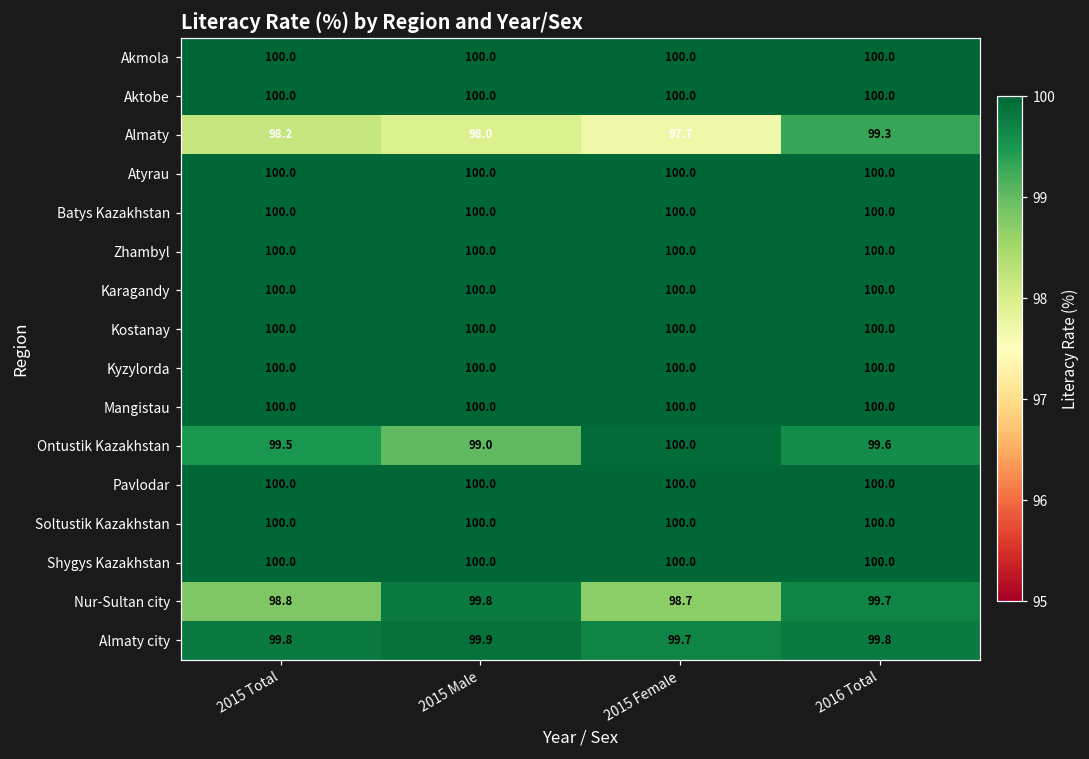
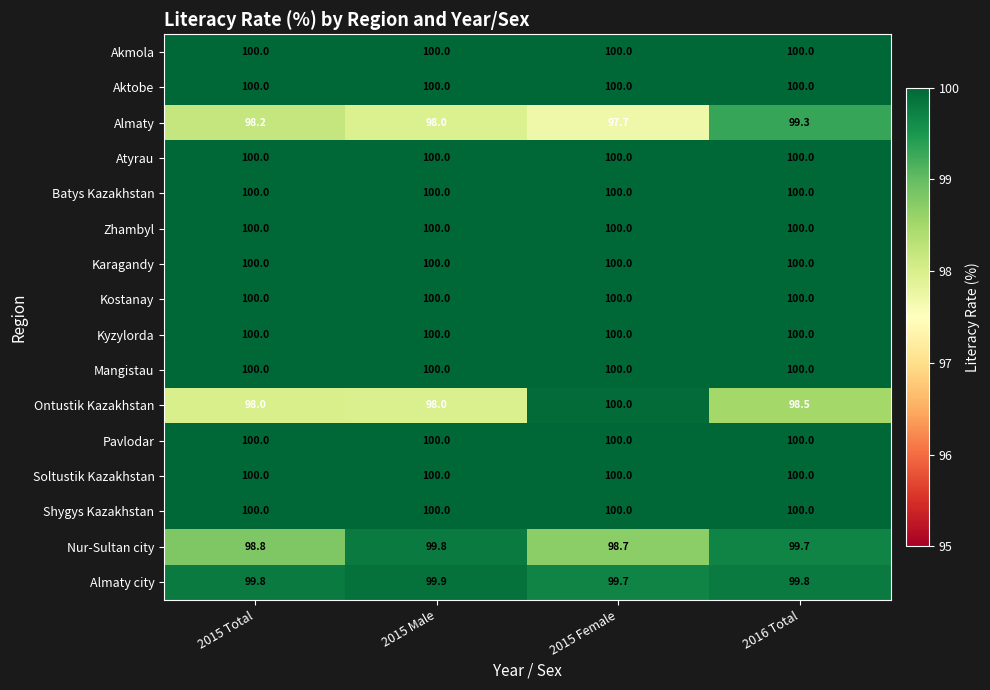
  {
    "Akmola": {
      "2015 Total": 100.0,
      "2015 Male": 100.0,
      "2015 Female": 100.0,
      "2016 Total": 100.0
    },
    "Aktobe": {
      "2015 Total": 100.0,
      "2015 Male": 100.0,
      "2015 Female": 100.0,
      "2016 Total": 100.0
    },
    "Almaty": {
      "2015 Total": 98.2,
      "2015 Male": 98.0,
      "2015 Female": 97.7,
      "2016 Total": 99.3
    },
    "Atyrau": {
      "2015 Total": 100.0,
      "2015 Male": 100.0,
      "2015 Female": 100.0,
      "2016 Total": 100.0
    },
    "Batys Kazakhstan": {
      "2015 Total": 100.0,
      "2015 Male": 100.0,
      "2015 Female": 100.0,
      "2016 Total": 100.0
    },
    "Zhambyl": {
      "2015 Total": 100.0,
      "2015 Male": 100.0,
      "2015 Female": 100.0,
      "2016 Total": 100.0
    },
    "Karagandy": {
      "2015 Total": 100.0,
      "2015 Male": 100.0,
      "2015 Female": 100.0,
      "2016 Total": 100.0
    },
    "Kostanay": {
      "2015 Total": 100.0,
      "2015 Male": 100.0,
      "2015 Female": 100.0,
      "2016 Total": 100.0
    },
    "Kyzylorda": {
      "2015 Total": 100.0,
      "2015 Male": 100.0,
      "2015 Female": 100.0,
      "2016 Total": 100.0
    },
    "Mangistau": {
      "2015 Total": 100.0,
      "2015 Male": 100.0,
      "2015 Female": 100.0,
      "2016 Total": 100.0
    },
    "Ontustik Kazakhstan": {
-     "2015 Total": 99.5,
-     "2015 Male": 99.0,
+     "2015 Total": 98.0,
+     "2015 Male": 98.0,
      "2015 Female": 100.0,
-     "2016 Total": 99.6
+     "2016 Total": 98.5
    },
    "Pavlodar": {
      "2015 Total": 100.0,
      "2015 Male": 100.0,
      "2015 Female": 100.0,
      "2016 Total": 100.0
    },
    "Soltustik Kazakhstan": {
      "2015 Total": 100.0,
      "2015 Male": 100.0,
      "2015 Female": 100.0,
      "2016 Total": 100.0
    },
    "Shygys Kazakhstan": {
      "2015 Total": 100.0,
      "2015 Male": 100.0,
      "2015 Female": 100.0,
      "2016 Total": 100.0
    },
    "Nur-Sultan city": {
      "2015 Total": 98.8,
      "2015 Male": 99.8,
      "2015 Female": 98.7,
      "2016 Total": 99.7
    },
    "Almaty city": {
      "2015 Total": 99.8,
      "2015 Male": 99.9,
      "2015 Female": 99.7,
      "2016 Total": 99.8
    }
  }
